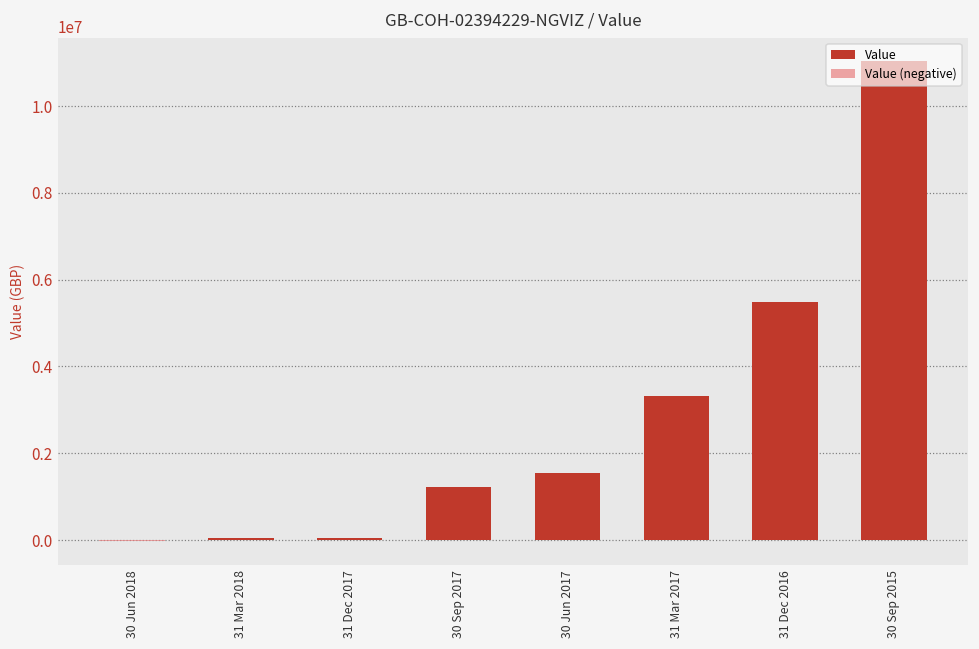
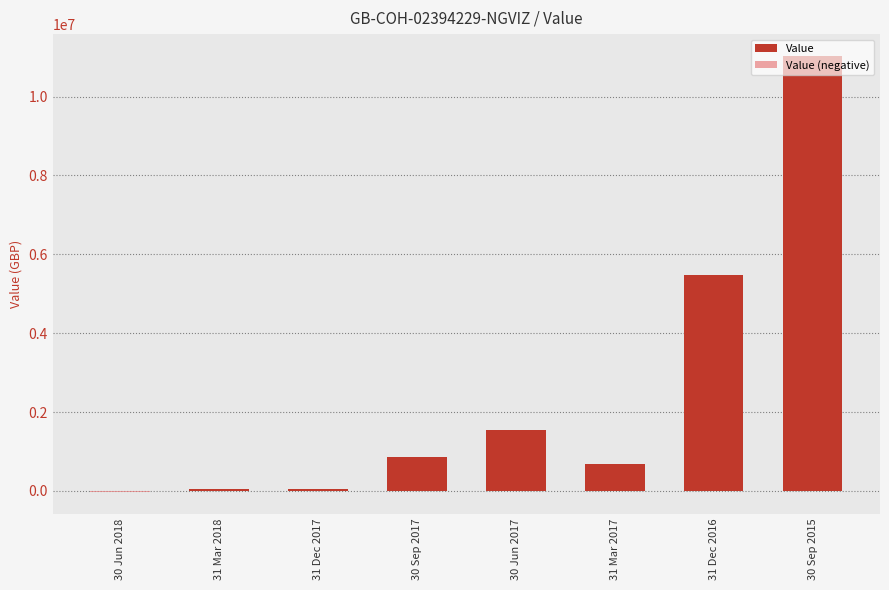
  {
    "Value": {
      "30 Jun 2018": 0,
-     "30 Sep 2017": 1200000,
+     "30 Sep 2017": 800000,
      "30 Jun 2017": 1600000,
-     "31 Mar 2017": 3300000,
+     "31 Mar 2017": 700000,
      "31 Dec 2016": 5500000
    },
    "Value (negative)": {
      "31 Mar 2018": 0,
      "31 Dec 2017": 0,
      "30 Sep 2017": 0,
      "30 Jun 2017": 0,
      "31 Mar 2017": 0,
      "31 Dec 2016": 0,
      "30 Sep 2015": 0
    }
  }
